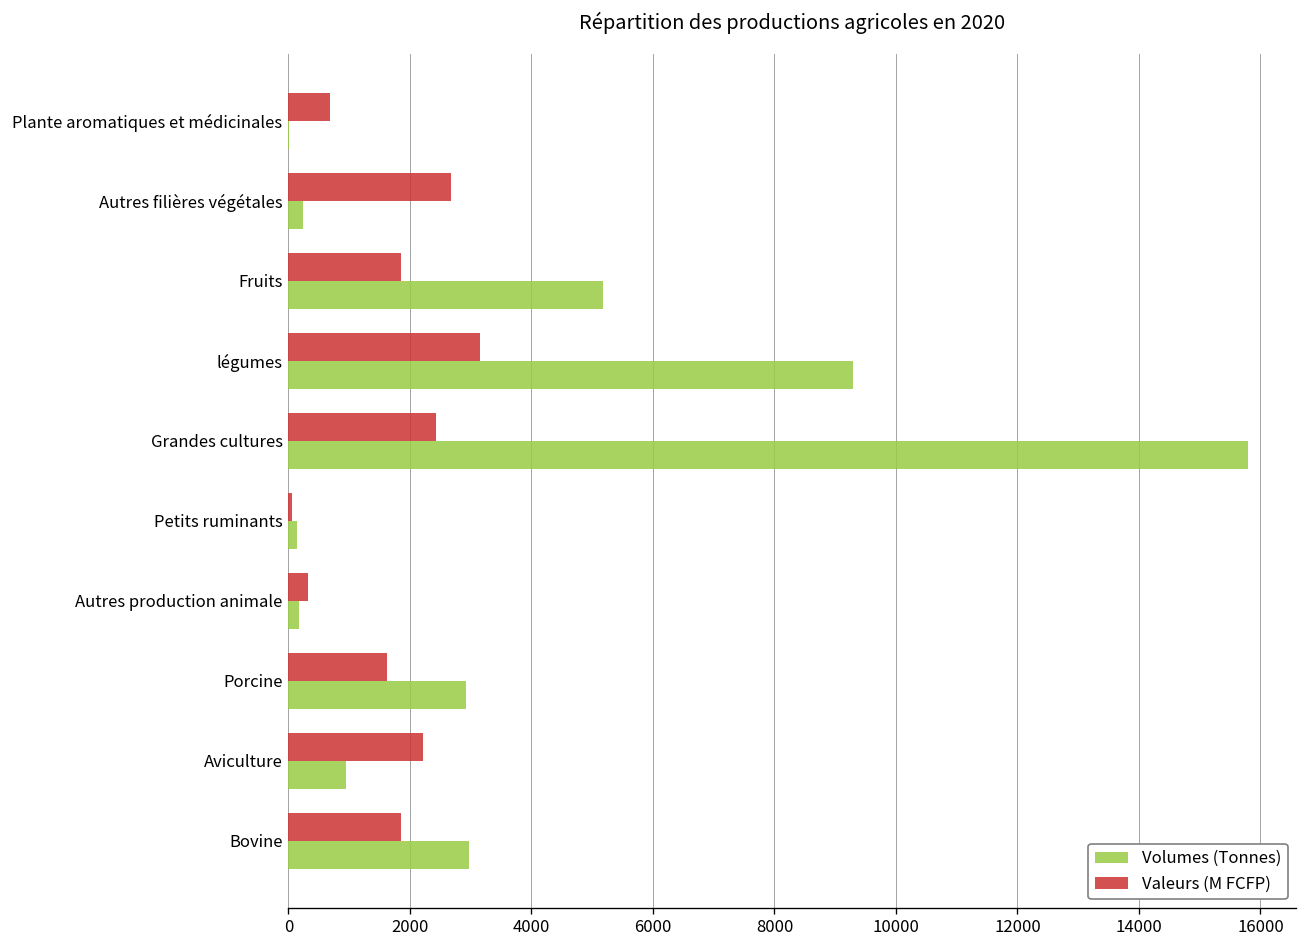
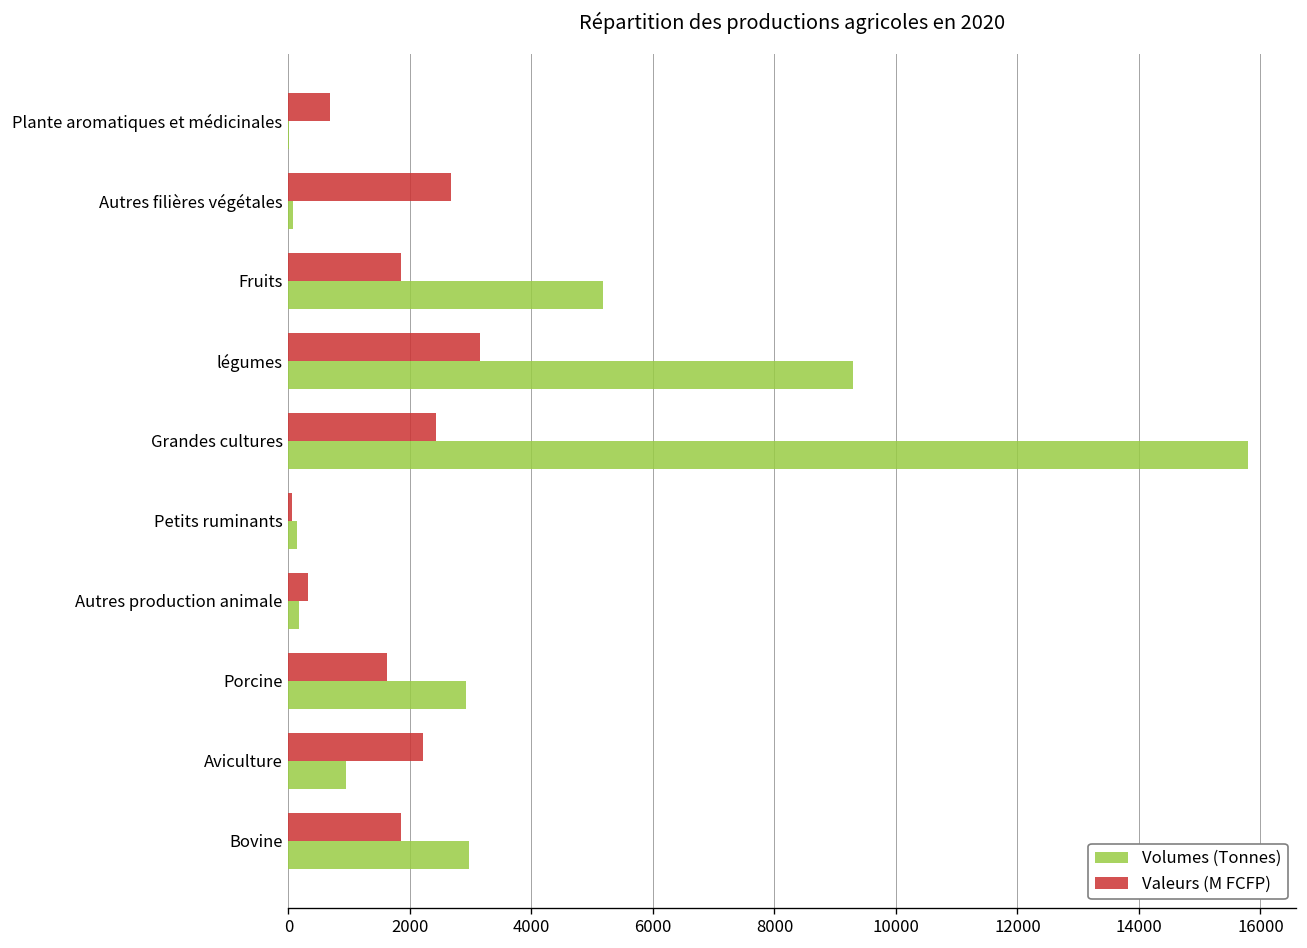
  {
    "Volumes (Tonnes)": {
-     "Autres filières végétales": 200,
+     "Autres filières végétales": 100,
      "Fruits": 5200,
      "légumes": 9300,
      "Grandes cultures": 15800,
      "Petits ruminants": 100,
      "Autres production animale": 200,
      "Porcine": 2900,
      "Aviculture": 900,
      "Bovine": 3000
    },
    "Valeurs (M FCFP)": {
      "Plante aromatiques et médicinales": 700,
      "Autres filières végétales": 2700,
      "Fruits": 1900,
      "légumes": 3200,
      "Grandes cultures": 2400,
      "Petits ruminants": 100,
      "Autres production animale": 300,
      "Porcine": 1600,
      "Aviculture": 2200,
      "Bovine": 1900
    }
  }
